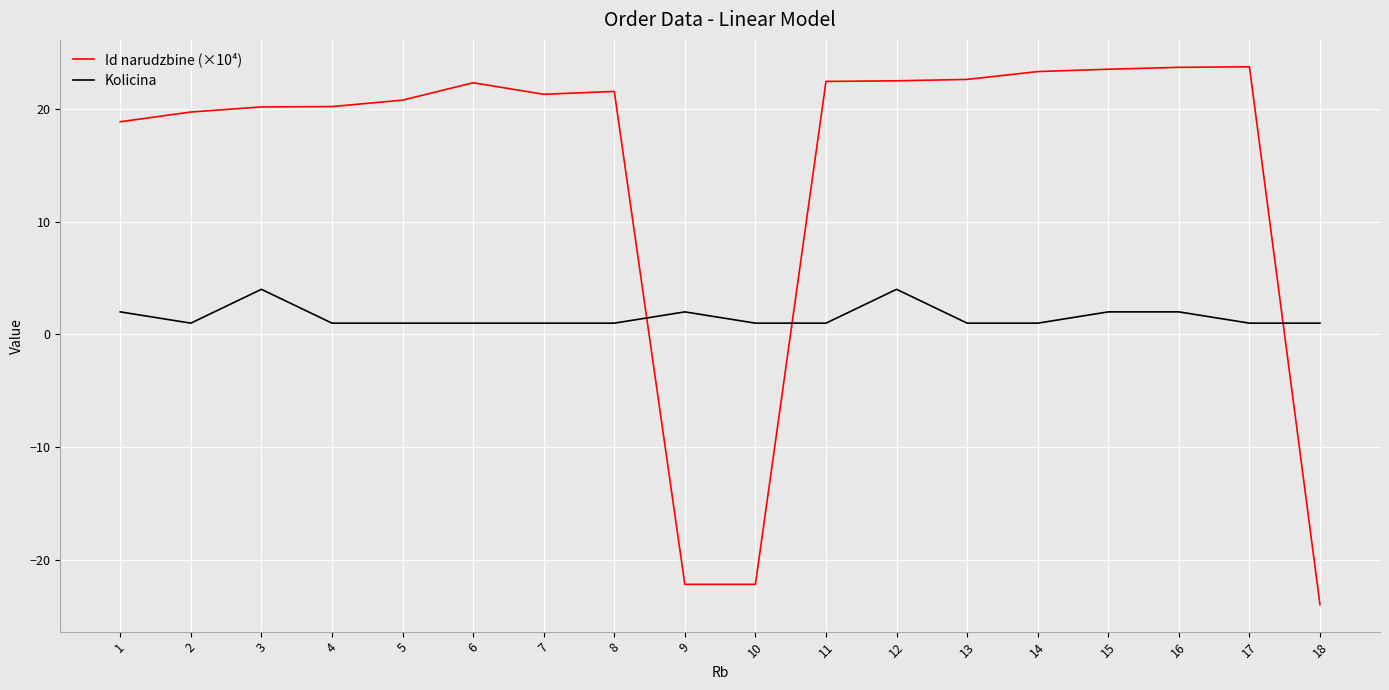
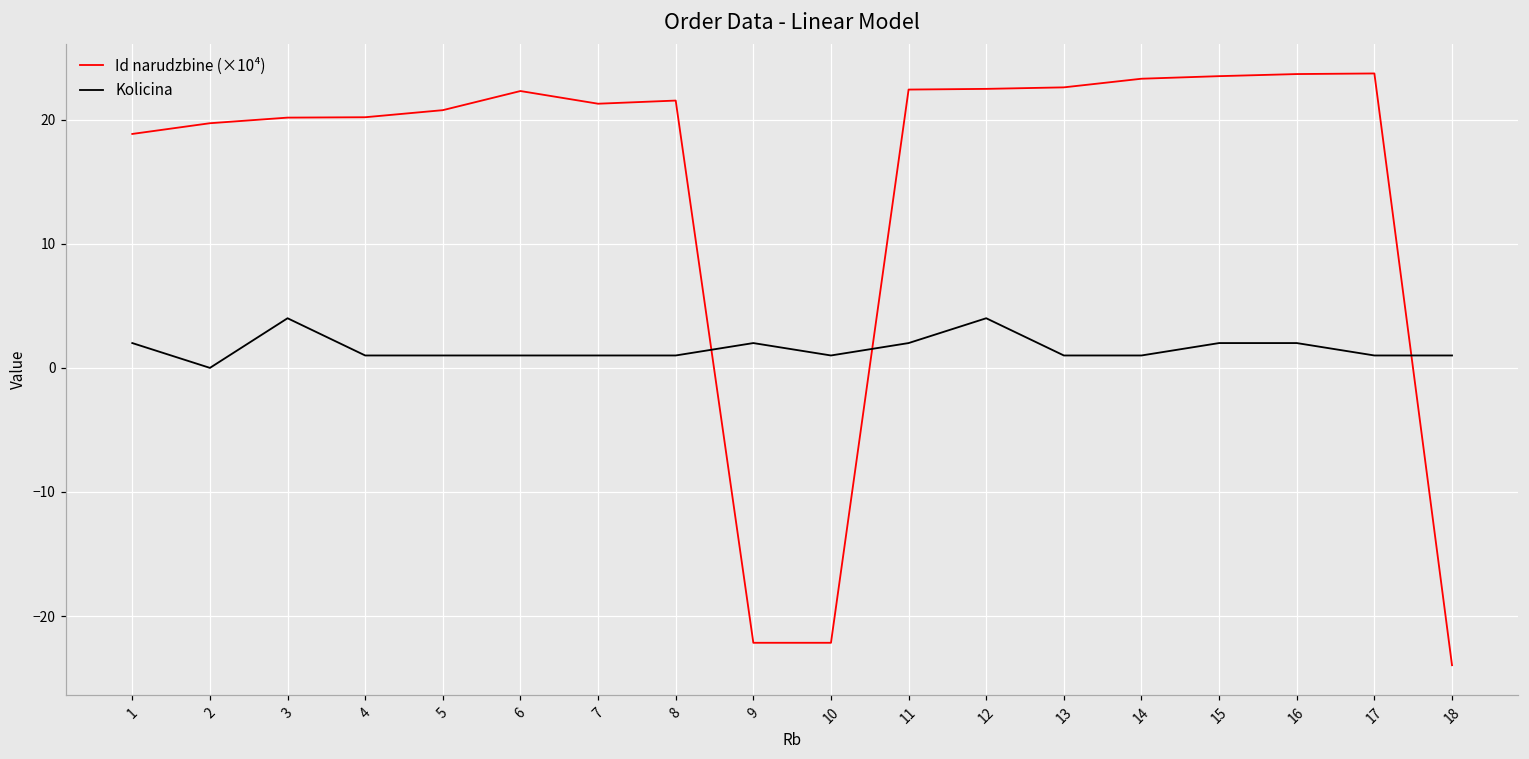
  {
    "Id narudzbine (×10⁴)": {
      "1": 19,
      "2": 19.7,
      "3": 20,
      "4": 20,
      "5": 20.8,
      "6": 22.3,
      "7": 21.3,
      "8": 21.5,
      "9": -22,
      "10": -22,
      "11": 22.4,
      "12": 22.5,
      "13": 22.6,
      "14": 23.3,
      "15": 23.5,
      "16": 23.7,
      "17": 23.7,
      "18": -24
    },
    "Kolicina": {
      "1": 2,
-     "2": 1,
+     "2": 0,
      "3": 4,
      "4": 1,
      "5": 1,
      "6": 1,
      "7": 1,
      "8": 1,
      "9": 2,
      "10": 1,
-     "11": 1,
+     "11": 2,
      "12": 4,
      "13": 1,
      "14": 1,
      "15": 2,
      "16": 2,
      "17": 1,
      "18": 1
    }
  }
